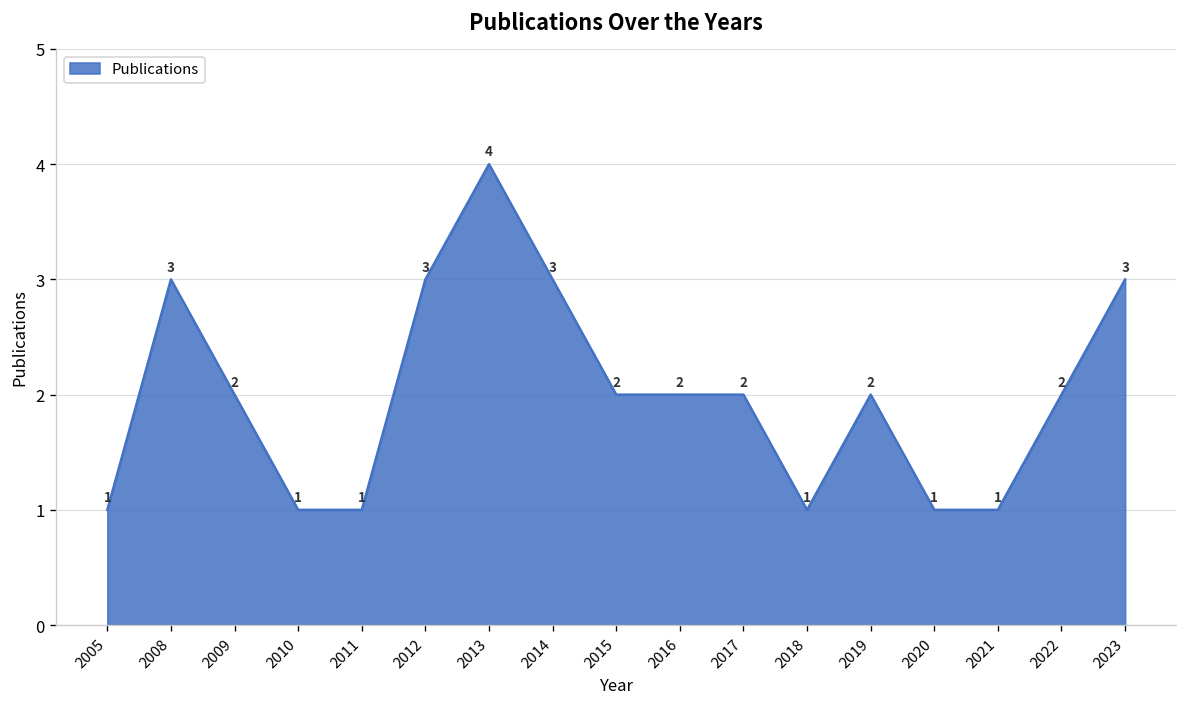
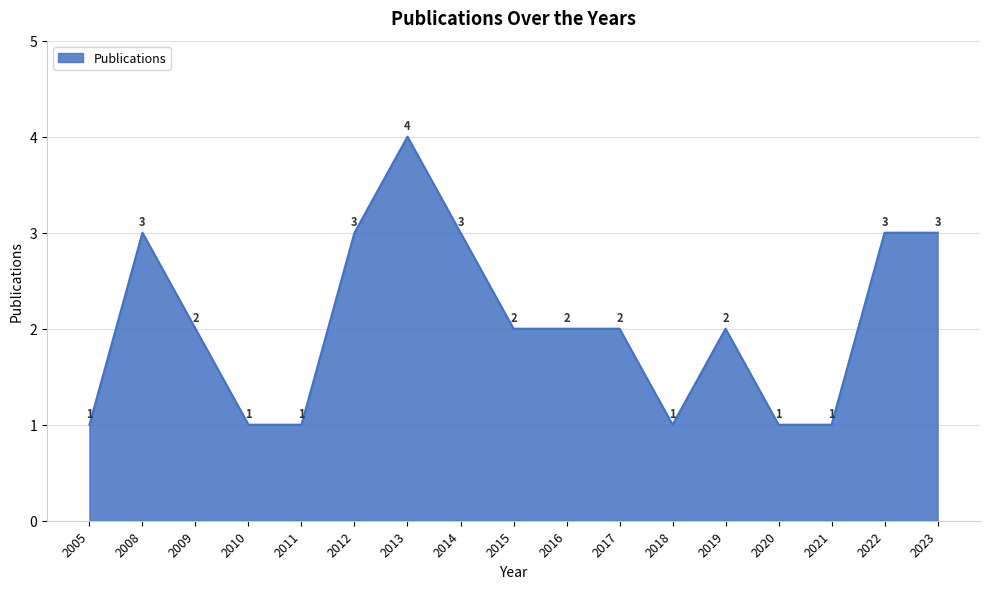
  {
    "2005": 1,
    "2008": 3,
    "2009": 2,
    "2010": 1,
    "2011": 1,
    "2012": 3,
    "2013": 4,
    "2014": 3,
    "2015": 2,
    "2016": 2,
    "2017": 2,
    "2018": 1,
    "2019": 2,
    "2020": 1,
    "2021": 1,
-   "2022": 2,
+   "2022": 3,
    "2023": 3
  }
